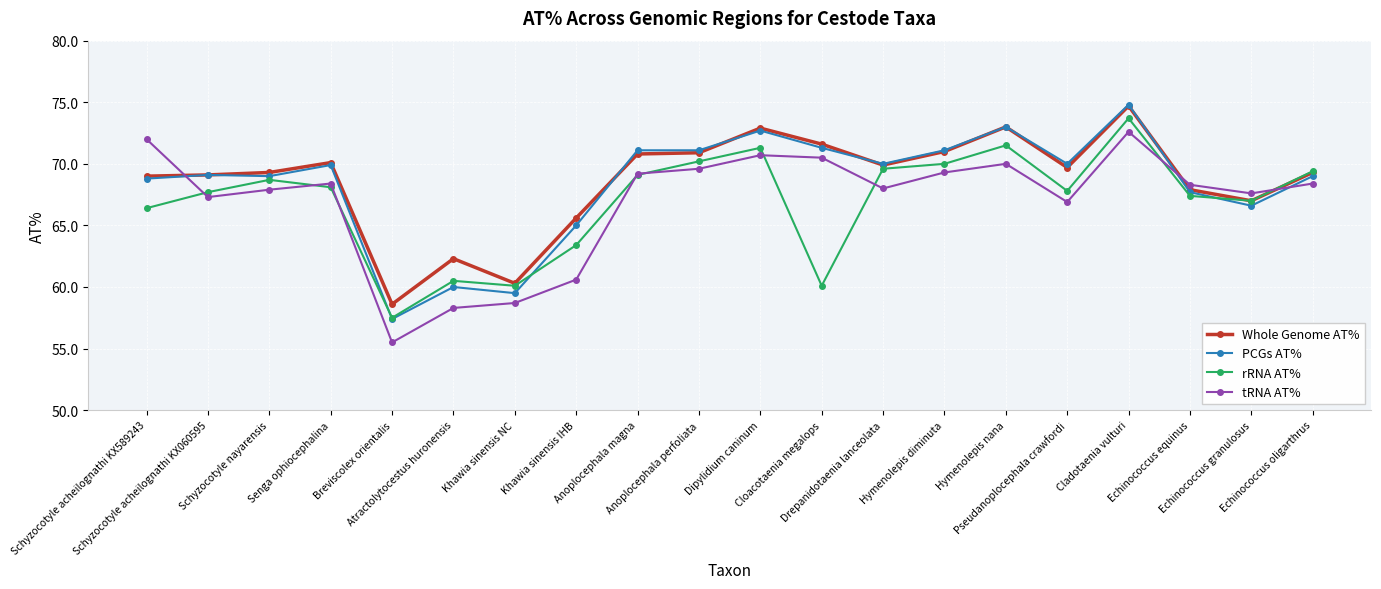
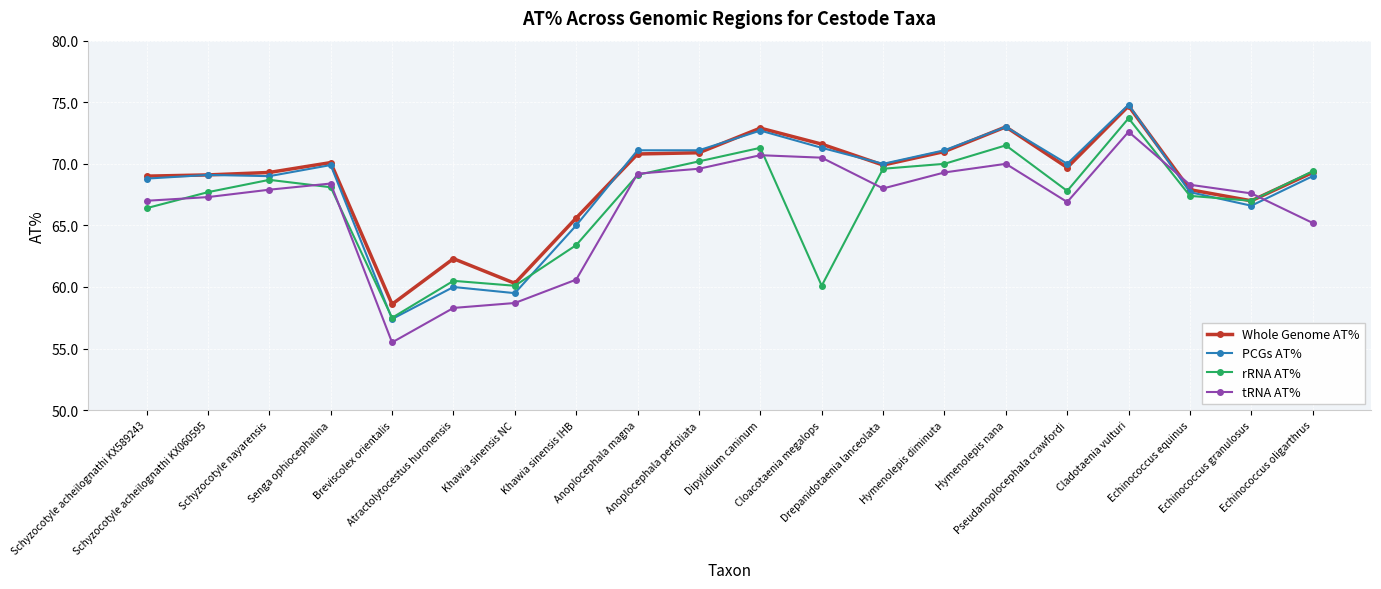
  {
    "Whole Genome AT%": {
      "Schyzocotyle nayarensis": 69.3,
      "Breviscolex orientalis": 58.6,
      "Atractolytocestus huronensis": 62.3,
      "Khawia sinensis IHB": 65.6,
      "Anoplocephala magna": 70.8,
      "Cloacotaenia megalops": 71.6,
      "Pseudanoplocephala crawfordi": 69.7
    },
    "PCGs AT%": {
      "Schyzocotyle nayarensis": 69.0,
      "Atractolytocestus huronensis": 60.0,
      "Khawia sinensis NC": 59.5,
      "Khawia sinensis IHB": 65.0,
      "Anoplocephala magna": 71.1,
      "Cloacotaenia megalops": 71.3,
      "Pseudanoplocephala crawfordi": 70.0,
      "Echinococcus granulosus": 66.6,
      "Echinococcus oligarthrus": 69.0
    },
    "rRNA AT%": {
      "Schyzocotyle acheilognathi KX589243": 66.4,
      "Schyzocotyle acheilognathi KX060595": 67.7,
      "Schyzocotyle nayarensis": 68.7,
      "Senga ophiocephalina": 68.1,
      "Atractolytocestus huronensis": 60.5,
      "Khawia sinensis IHB": 63.4,
      "Anoplocephala perfoliata": 70.2,
      "Dipylidium caninum": 71.3,
      "Cloacotaenia megalops": 60.1,
      "Drepanidotaenia lanceolata": 69.6,
      "Hymenolepis diminuta": 70.0,
      "Hymenolepis nana": 71.5,
      "Pseudanoplocephala crawfordi": 67.8,
      "Cladotaenia vulturi": 73.7,
      "Echinococcus equinus": 67.4
    },
    "tRNA AT%": {
-     "Schyzocotyle acheilognathi KX589243": 72,
+     "Schyzocotyle acheilognathi KX589243": 67,
      "Schyzocotyle acheilognathi KX060595": 67.3,
      "Schyzocotyle nayarensis": 67.9,
      "Senga ophiocephalina": 68.4,
      "Breviscolex orientalis": 55.5,
      "Atractolytocestus huronensis": 58.3,
      "Khawia sinensis NC": 58.7,
      "Khawia sinensis IHB": 60.6,
      "Anoplocephala perfoliata": 69.6,
      "Dipylidium caninum": 70.7,
      "Cloacotaenia megalops": 70.5,
      "Drepanidotaenia lanceolata": 68.0,
      "Hymenolepis diminuta": 69.3,
      "Hymenolepis nana": 70.0,
      "Pseudanoplocephala crawfordi": 66.9,
      "Cladotaenia vulturi": 72.6,
      "Echinococcus equinus": 68.3,
      "Echinococcus granulosus": 67.6,
-     "Echinococcus oligarthrus": 68.4
+     "Echinococcus oligarthrus": 65.2
    }
  }
